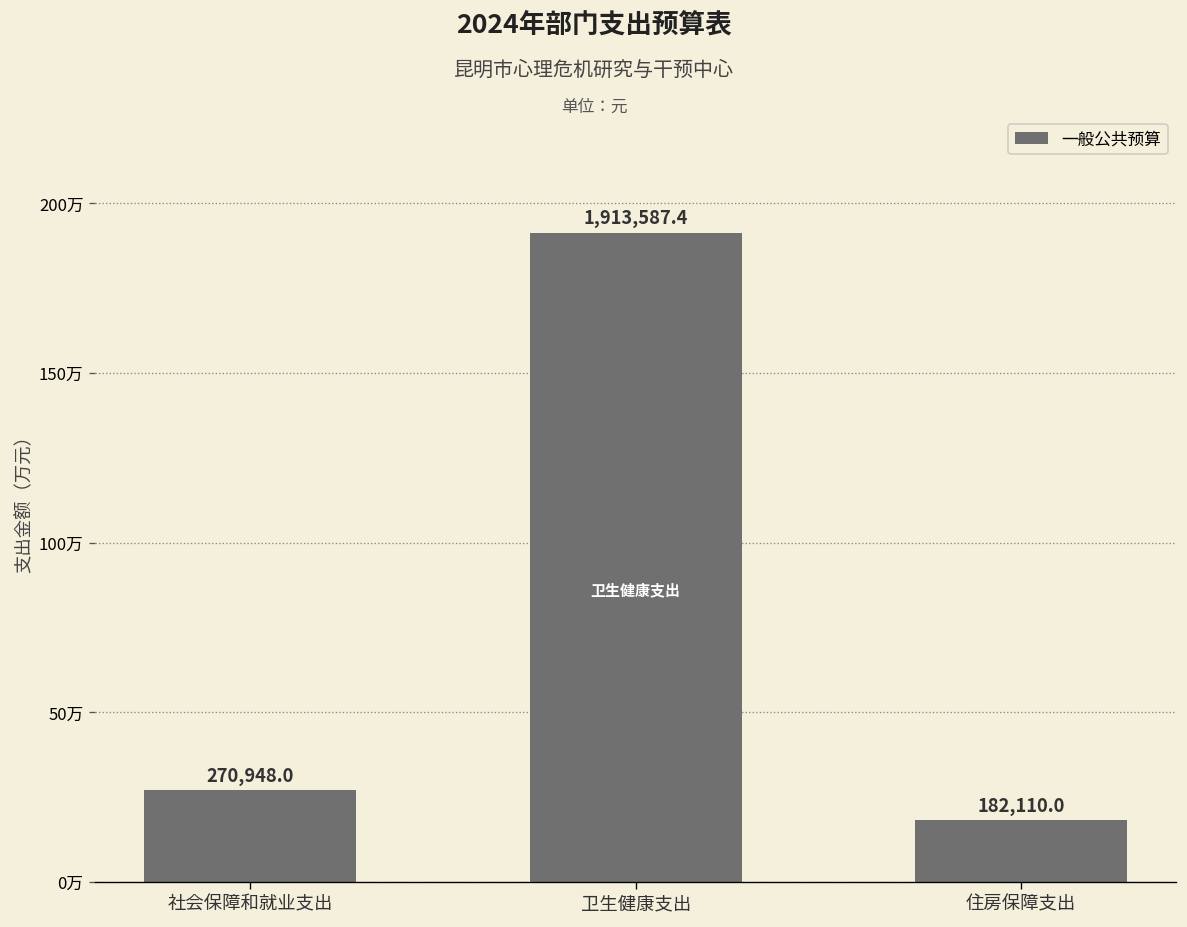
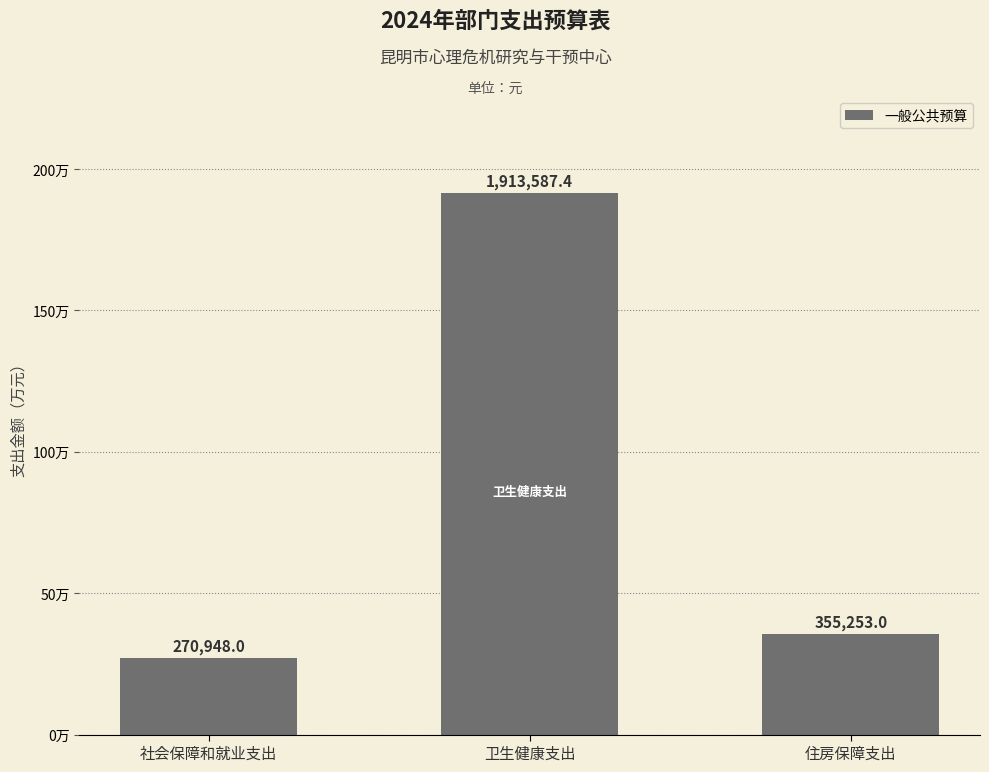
  {
    "社会保障和就业支出": "270,948.0",
    "卫生健康支出": "1,913,587.4",
-   "住房保障支出": "182,110.0"
+   "住房保障支出": "355,253.0"
  }
